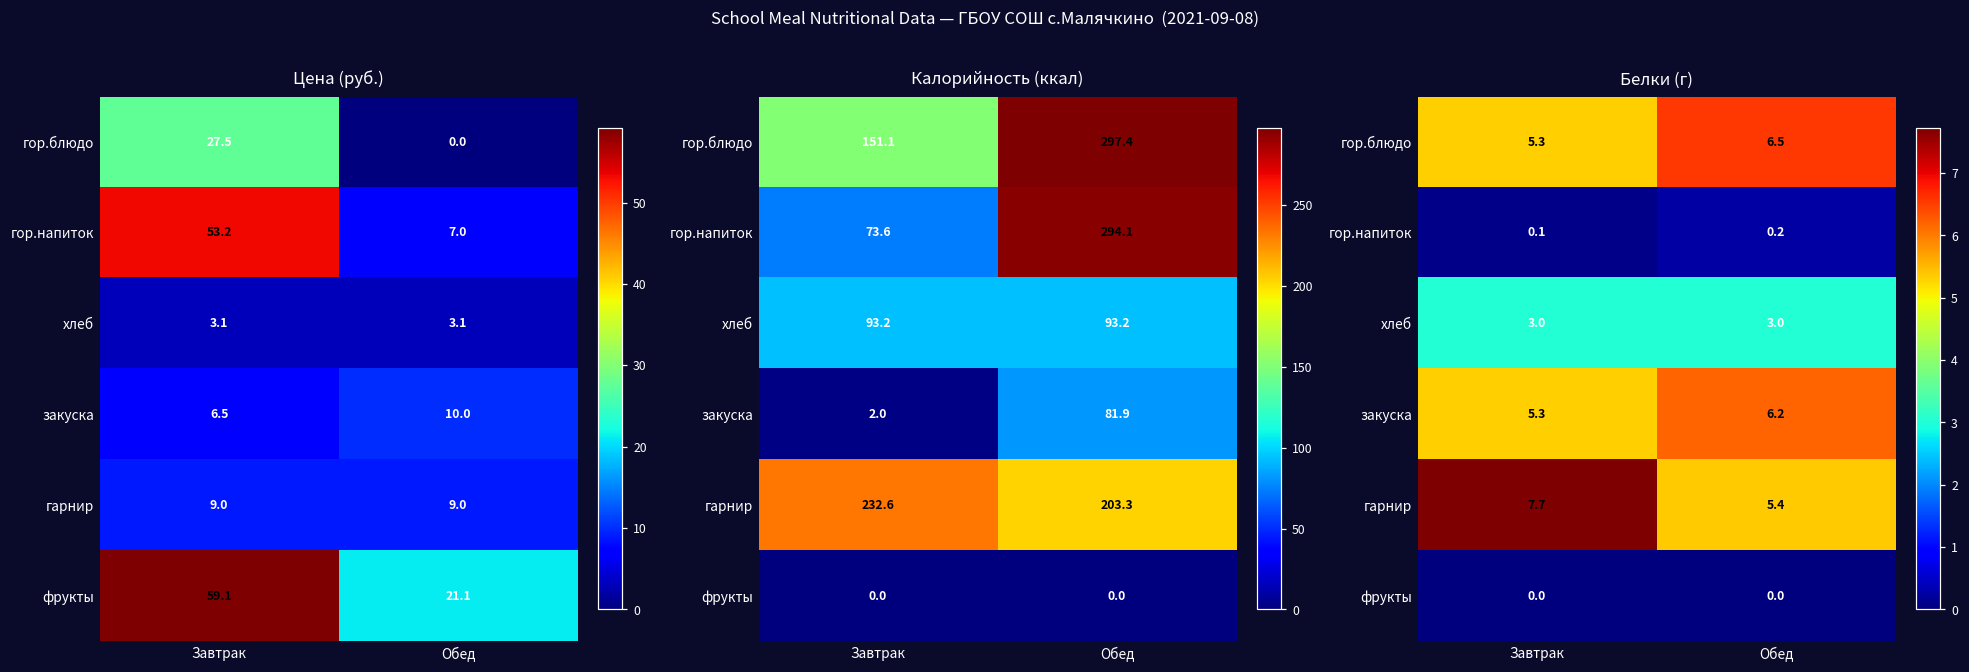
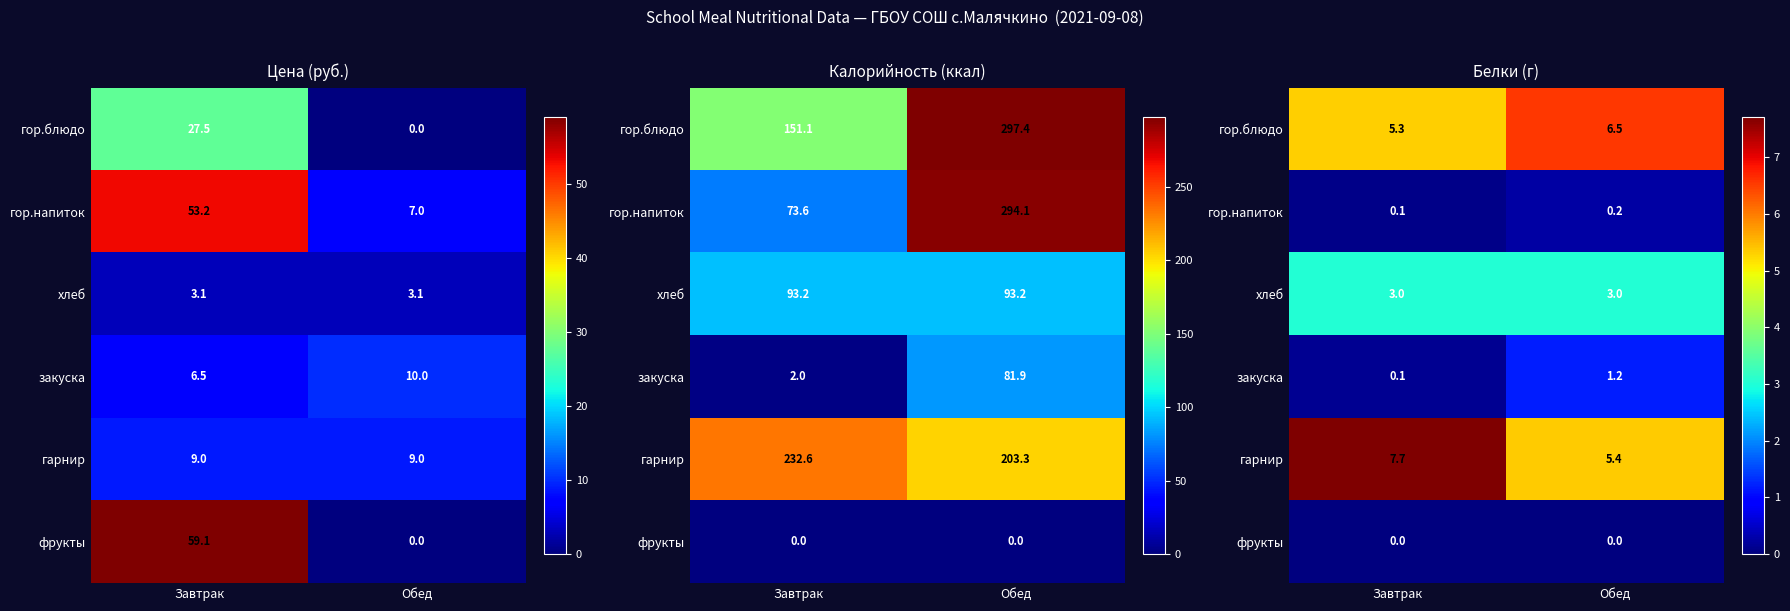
  {
    "Цена (руб.)": {
      "гор.блюдо": {
        "Завтрак": 27.5,
        "Обед": 0.0
      },
      "гор.напиток": {
        "Завтрак": 53.2,
        "Обед": 7.0
      },
      "хлеб": {
        "Завтрак": 3.1,
        "Обед": 3.1
      },
      "закуска": {
        "Завтрак": 6.5,
        "Обед": 10.0
      },
      "гарнир": {
        "Завтрак": 9.0,
        "Обед": 9.0
      },
      "фрукты": {
        "Завтрак": 59.1,
-       "Обед": 21.1
+       "Обед": 0.0
      }
    },
    "Калорийность (ккал)": {
      "гор.блюдо": {
        "Завтрак": 151.1,
        "Обед": 297.4
      },
      "гор.напиток": {
        "Завтрак": 73.6,
        "Обед": 294.1
      },
      "хлеб": {
        "Завтрак": 93.2,
        "Обед": 93.2
      },
      "закуска": {
        "Завтрак": 2.0,
        "Обед": 81.9
      },
      "гарнир": {
        "Завтрак": 232.6,
        "Обед": 203.3
      },
      "фрукты": {
        "Завтрак": 0.0,
        "Обед": 0.0
      }
    },
    "Белки (г)": {
      "гор.блюдо": {
        "Завтрак": 5.3,
        "Обед": 6.5
      },
      "гор.напиток": {
        "Завтрак": 0.1,
        "Обед": 0.2
      },
      "хлеб": {
        "Завтрак": 3.0,
        "Обед": 3.0
      },
      "закуска": {
-       "Завтрак": 5.3,
-       "Обед": 6.2
+       "Завтрак": 0.1,
+       "Обед": 1.2
      },
      "гарнир": {
        "Завтрак": 7.7,
        "Обед": 5.4
      },
      "фрукты": {
        "Завтрак": 0.0,
        "Обед": 0.0
      }
    }
  }
